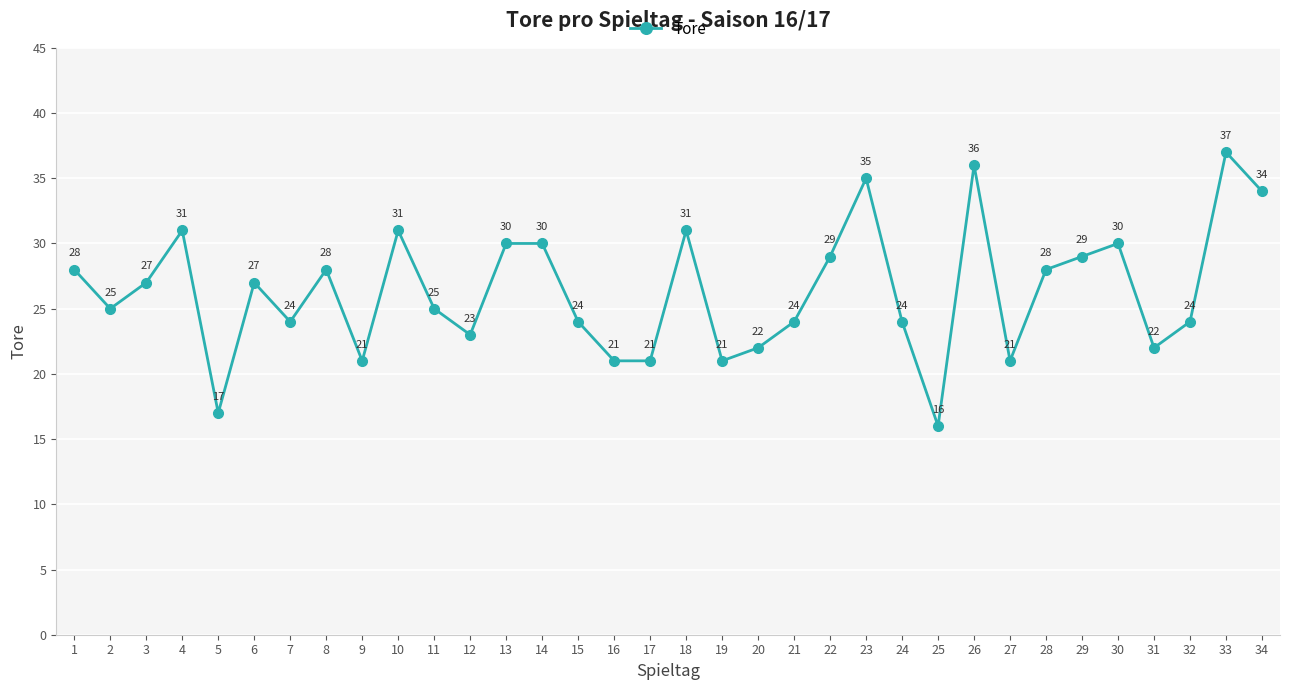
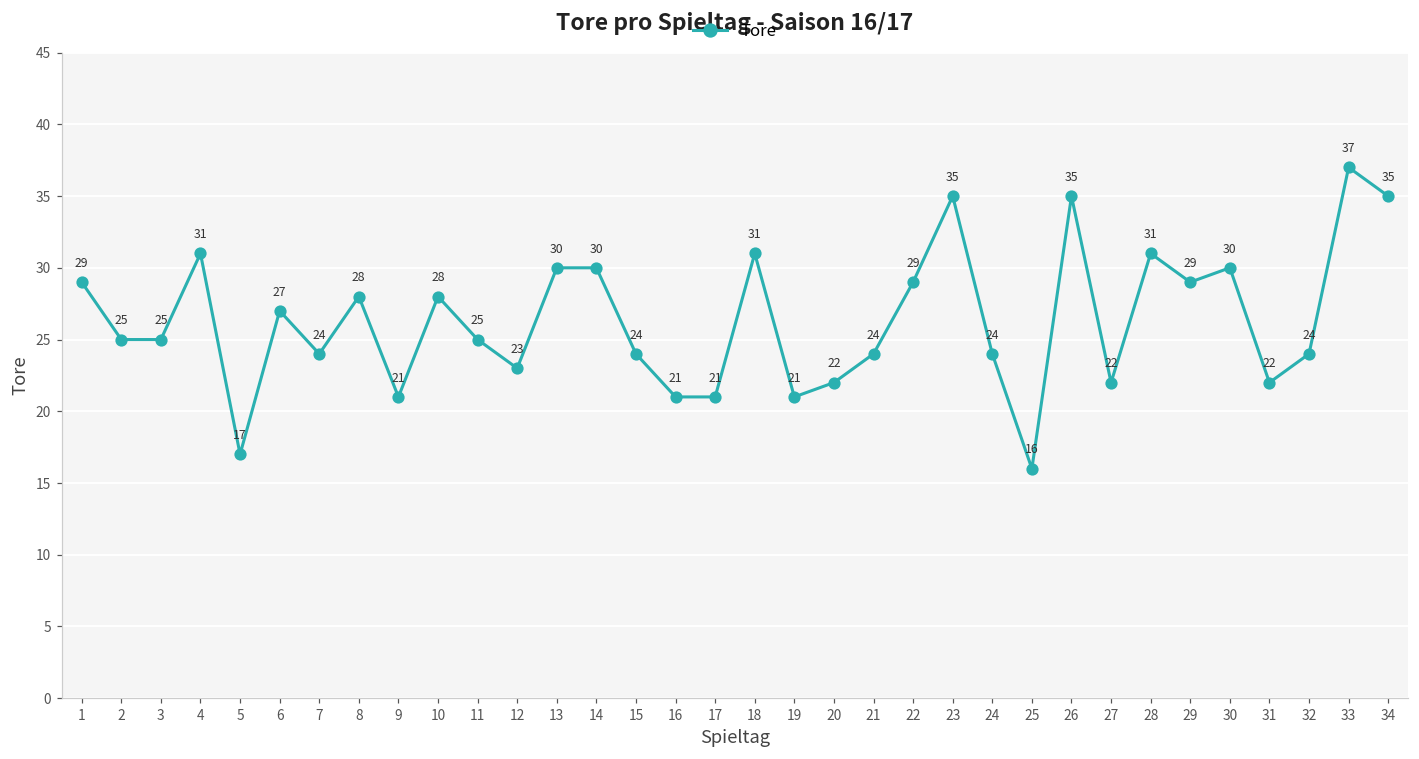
  {
-   "1": 28,
+   "1": 29,
    "2": 25,
-   "3": 27,
+   "3": 25,
    "4": 31,
    "5": 17,
    "6": 27,
    "7": 24,
    "8": 28,
    "9": 21,
-   "10": 31,
+   "10": 28,
    "11": 25,
    "12": 23,
    "13": 30,
    "14": 30,
    "15": 24,
    "16": 21,
    "17": 21,
    "18": 31,
    "19": 21,
    "20": 22,
    "21": 24,
    "22": 29,
    "23": 35,
    "24": 24,
    "25": 16,
-   "26": 36,
-   "27": 21,
-   "28": 28,
+   "26": 35,
+   "27": 22,
+   "28": 31,
    "29": 29,
    "30": 30,
    "31": 22,
    "32": 24,
    "33": 37,
-   "34": 34
+   "34": 35
  }
